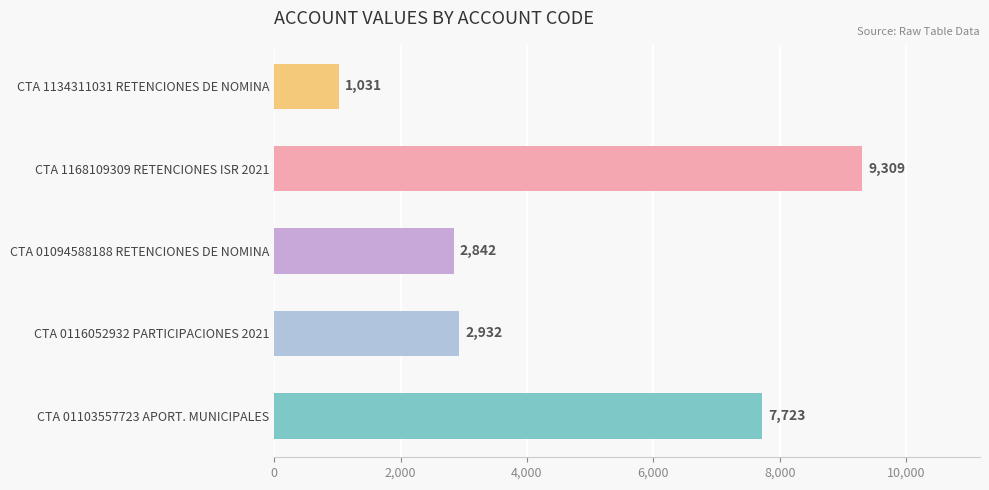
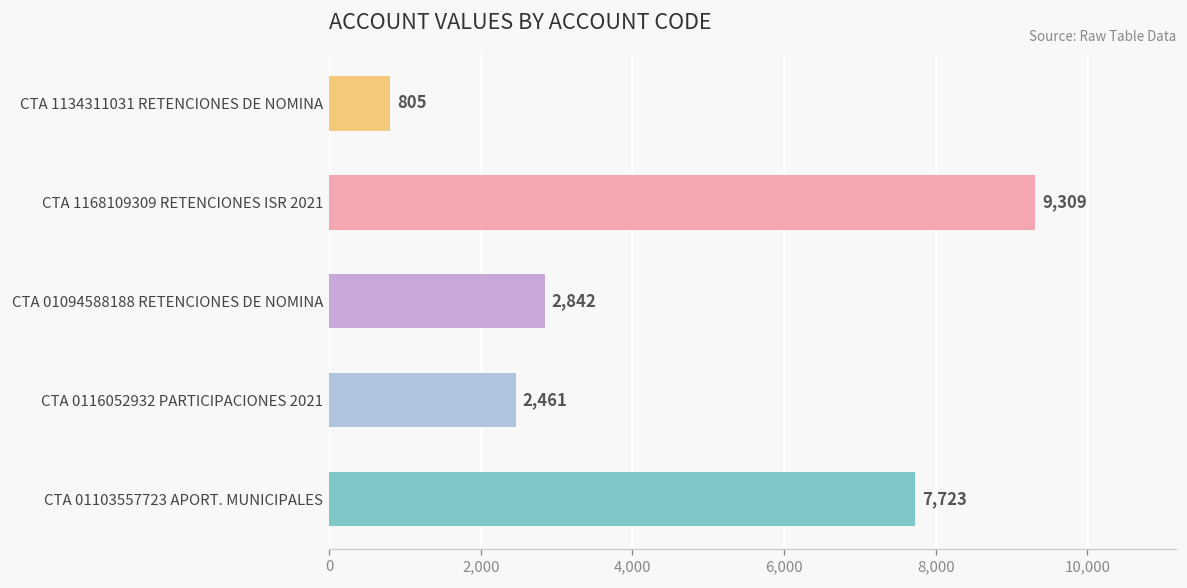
  {
-   "CTA 1134311031 RETENCIONES DE NOMINA": "1,031",
+   "CTA 1134311031 RETENCIONES DE NOMINA": "805",
    "CTA 1168109309 RETENCIONES ISR 2021": "9,309",
    "CTA 01094588188 RETENCIONES DE NOMINA": "2,842",
-   "CTA 0116052932 PARTICIPACIONES 2021": "2,932",
+   "CTA 0116052932 PARTICIPACIONES 2021": "2,461",
    "CTA 01103557723 APORT. MUNICIPALES": "7,723"
  }
